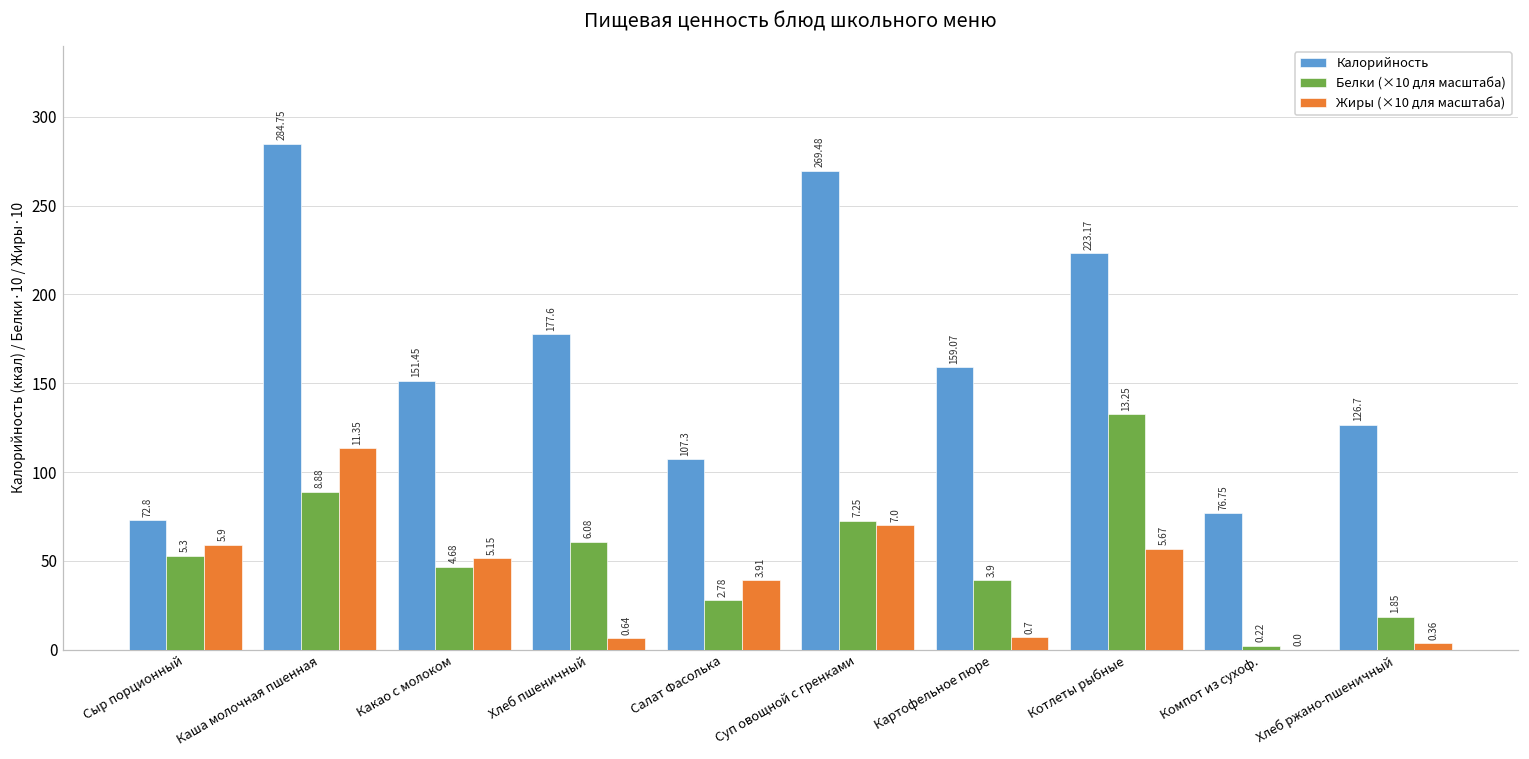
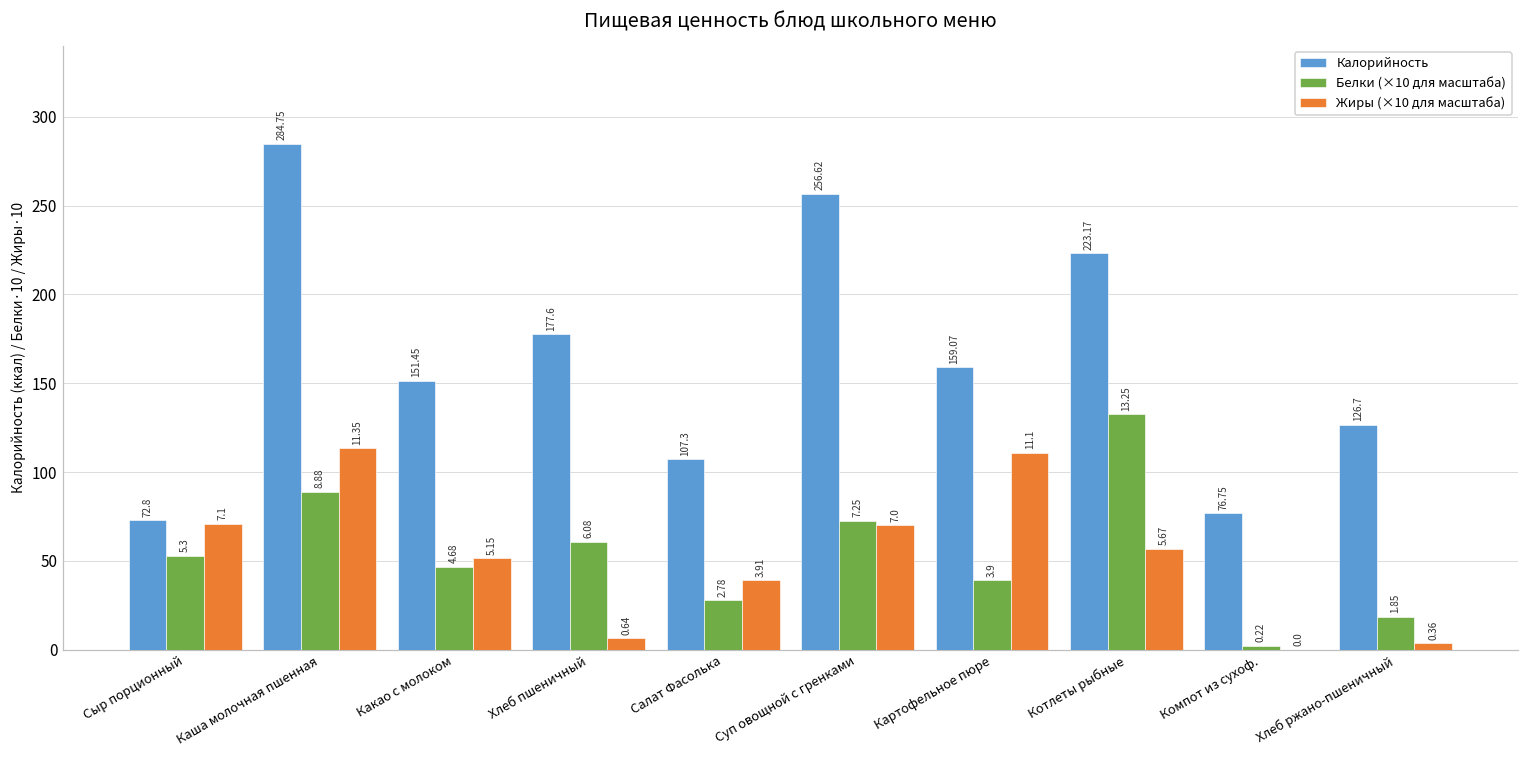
  {
    "Калорийность": {
      "Сыр порционный": 72.8,
      "Каша молочная пшенная": 284.75,
      "Какао с молоком": 151.45,
      "Хлеб пшеничный": 177.6,
      "Салат Фасолька": 107.3,
-     "Суп овощной с гренками": 269.48,
+     "Суп овощной с гренками": 256.62,
      "Картофельное пюре": 159.07,
      "Котлеты рыбные": 223.17,
      "Компот из сухоф.": 76.75,
      "Хлеб ржано-пшеничный": 126.7
    },
    "Жиры (×10 для масштаба)": {
-     "Сыр порционный": 5.9,
-     "Картофельное пюре": 0.7,
+     "Сыр порционный": 7.1,
+     "Картофельное пюре": 11.1,
      "Компот из сухоф.": 0.0
    }
  }
